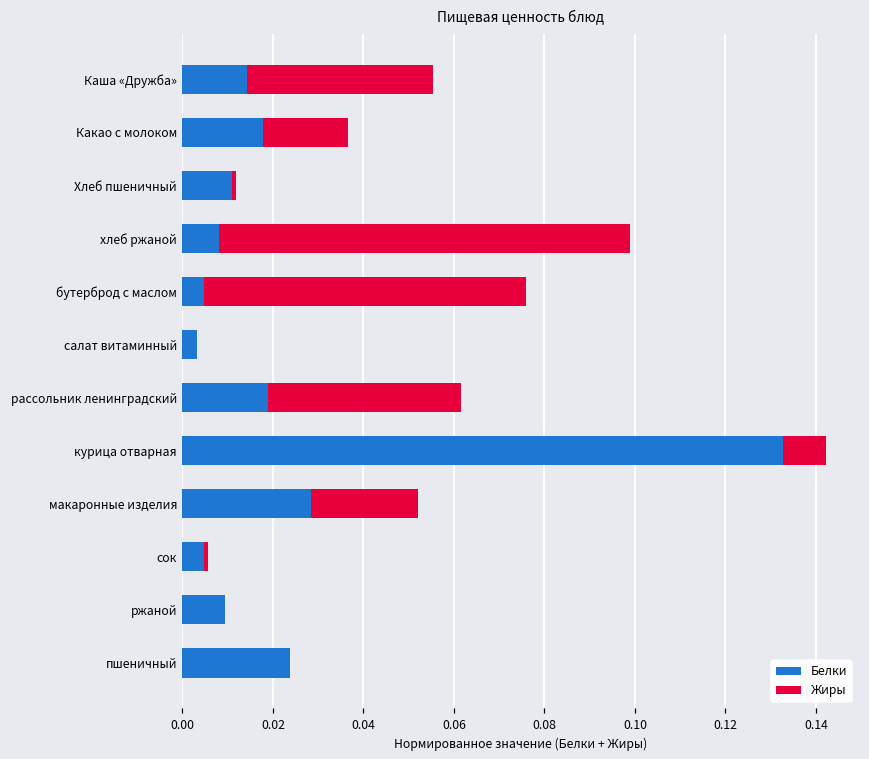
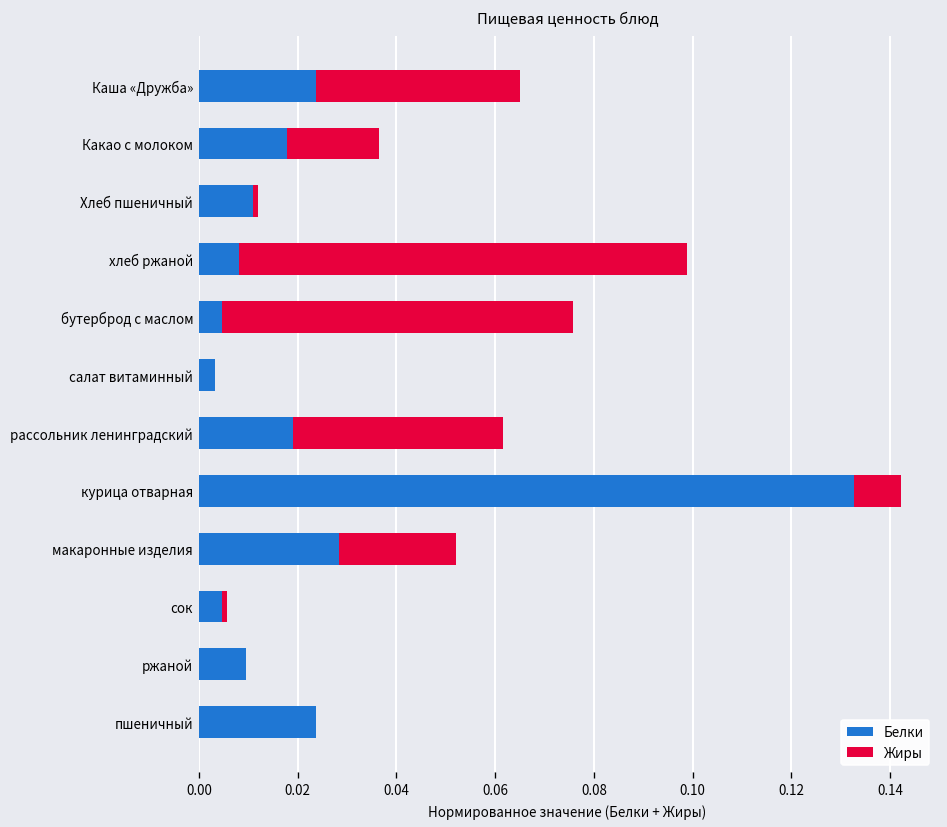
  {
    "Белки": {
-     "Каша «Дружба»": 0.014,
+     "Каша «Дружба»": 0.024,
      "Какао с молоком": 0.018,
      "Хлеб пшеничный": 0.011,
      "хлеб ржаной": 0.008,
      "бутерброд с маслом": 0.005,
      "салат витаминный": 0.003,
      "рассольник ленинградский": 0.019,
      "курица отварная": 0.133,
      "макаронные изделия": 0.028,
      "сок": 0.005,
      "ржаной": 0.009,
      "пшеничный": 0.024
    },
    "Жиры": {
      "Каша «Дружба»": 0.041,
      "Какао с молоком": 0.019,
      "Хлеб пшеничный": 0.001,
      "хлеб ржаной": 0.091,
      "бутерброд с маслом": 0.071,
      "салат витаминный": 0.000,
      "рассольник ленинградский": 0.043,
      "курица отварная": 0.009,
      "макаронные изделия": 0.024,
      "сок": 0.001,
      "ржаной": 0.000,
      "пшеничный": 0.000
    }
  }
